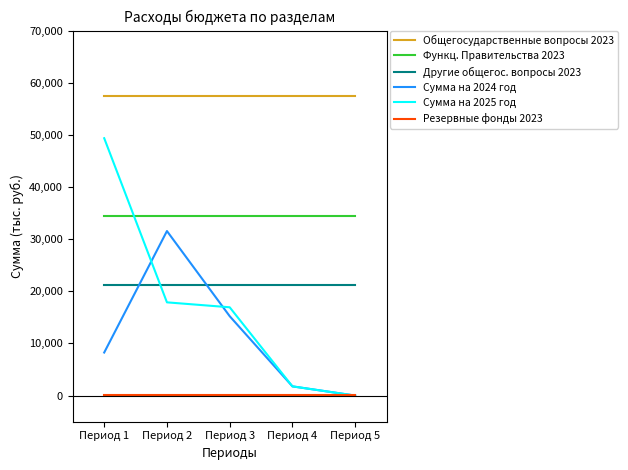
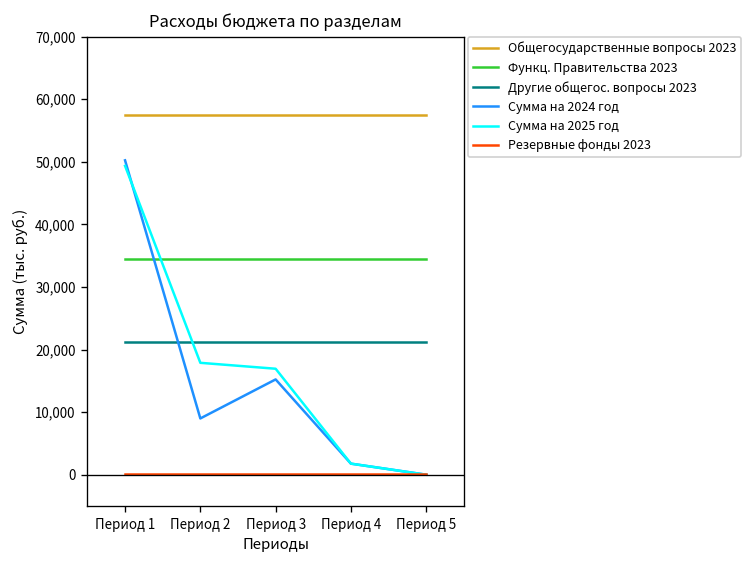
  {
    "Общегосударственные вопросы 2023": {
      "Период 1": "57,000",
      "Период 2": "57,000",
      "Период 3": "57,000",
      "Период 4": "57,000",
      "Период 5": "57,000"
    },
    "Функц. Правительства 2023": {
      "Период 1": "34,000",
      "Период 2": "34,000",
      "Период 3": "34,000",
      "Период 4": "34,000",
      "Период 5": "34,000"
    },
    "Другие общегос. вопросы 2023": {
      "Период 1": "21,000",
      "Период 2": "21,000",
      "Период 3": "21,000",
      "Период 4": "21,000",
      "Период 5": "21,000"
    },
    "Сумма на 2024 год": {
-     "Период 1": "8,000",
-     "Период 2": "32,000",
+     "Период 1": "50,000",
+     "Период 2": "9,000",
      "Период 3": "15,000"
    },
    "Сумма на 2025 год": {
      "Период 1": "49,000",
      "Период 2": "18,000",
      "Период 3": "17,000"
    },
    "Резервные фонды 2023": {
      "Период 1": "0",
      "Период 2": "0",
      "Период 3": "0",
      "Период 4": "0"
    }
  }
